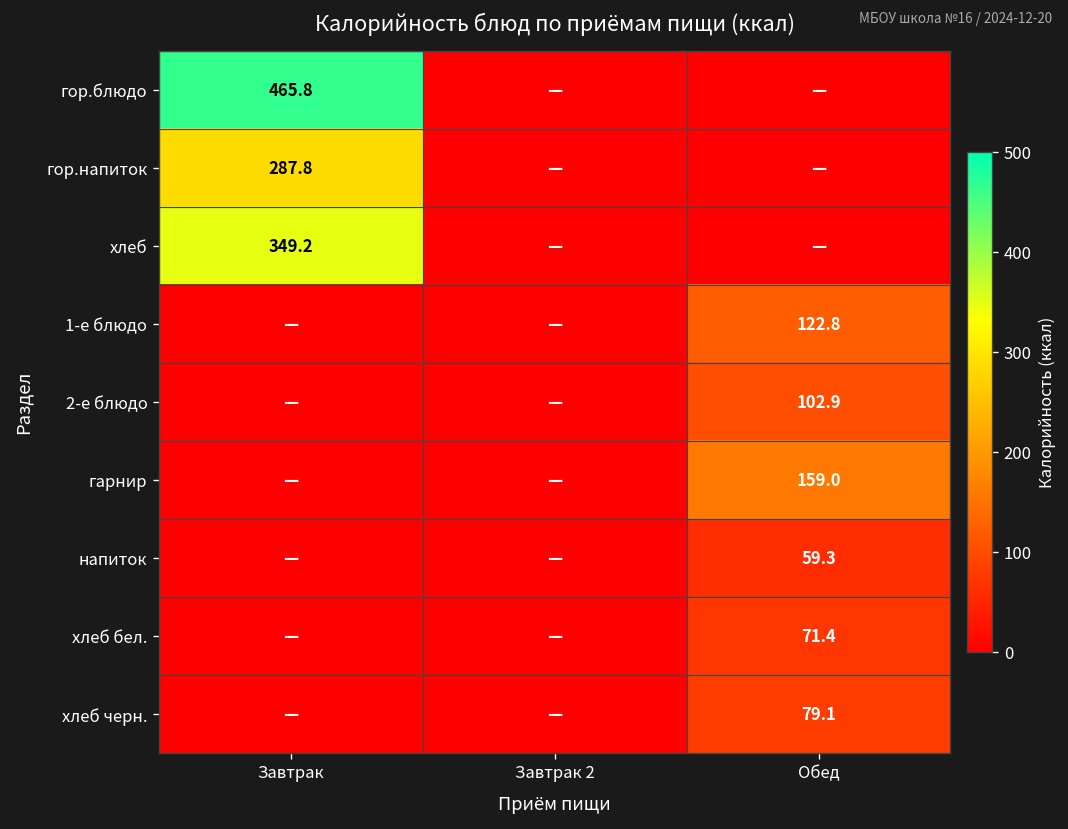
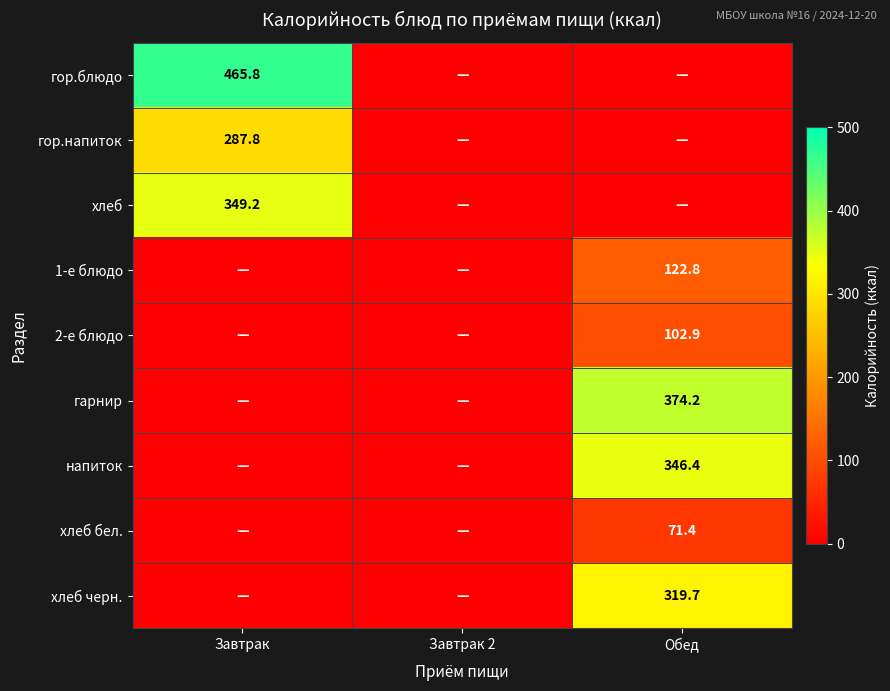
  {
    "гор.блюдо": {
      "Завтрак": 465.8
    },
    "гор.напиток": {
      "Завтрак": 287.8
    },
    "хлеб": {
      "Завтрак": 349.2
    },
    "1-е блюдо": {
      "Обед": 122.8
    },
    "2-е блюдо": {
      "Обед": 102.9
    },
    "гарнир": {
-     "Обед": 159.0
+     "Обед": 374.2
    },
    "напиток": {
-     "Обед": 59.3
+     "Обед": 346.4
    },
    "хлеб бел.": {
      "Обед": 71.4
    },
    "хлеб черн.": {
-     "Обед": 79.1
+     "Обед": 319.7
    }
  }
